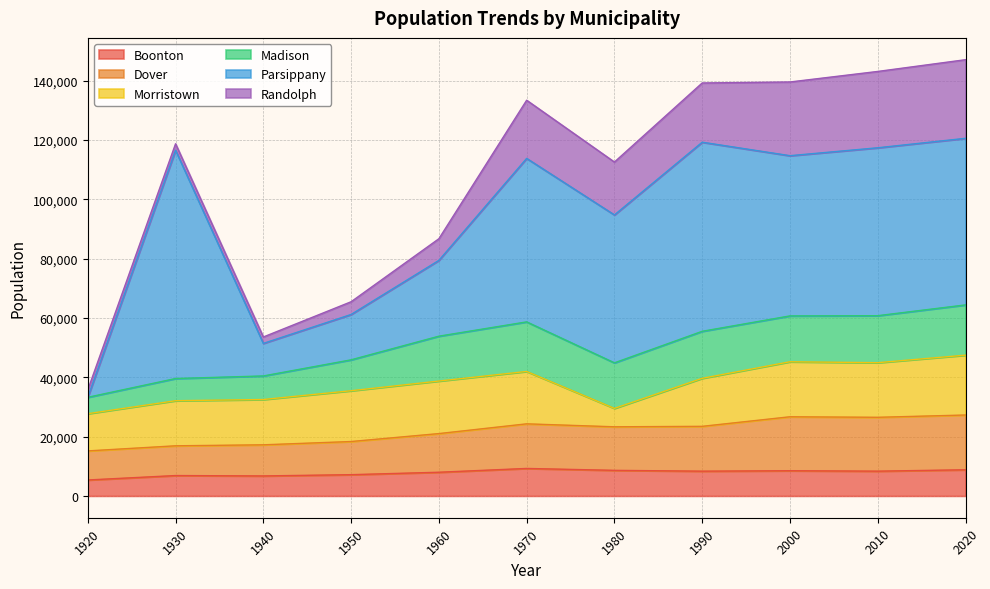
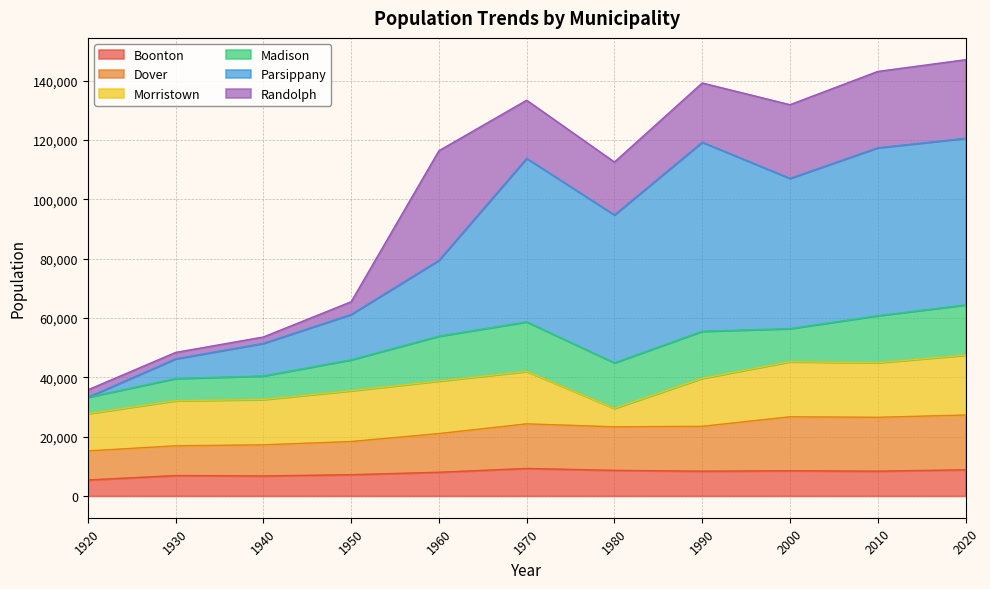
  {
    "Morristown": {
      "1920": "13,000",
      "1930": "15,000",
      "1940": "15,000",
      "1950": "17,000",
      "1960": "18,000",
      "1970": "18,000",
      "1980": "6,000",
      "1990": "16,000",
      "2000": "19,000",
      "2010": "18,000",
      "2020": "20,000"
    },
    "Madison": {
      "1930": "7,000",
      "1940": "8,000",
      "1950": "10,000",
      "1960": "15,000",
      "1970": "17,000",
      "1980": "15,000",
      "1990": "16,000",
-     "2000": "15,000",
+     "2000": "11,000",
      "2010": "16,000",
      "2020": "17,000"
    },
    "Parsippany": {
-     "1930": "77,000",
+     "1930": "7,000",
      "1940": "11,000",
      "1950": "15,000",
      "1960": "26,000",
      "1970": "55,000",
      "1980": "50,000",
      "1990": "64,000",
-     "2000": "54,000",
+     "2000": "51,000",
      "2010": "57,000",
      "2020": "56,000"
    },
    "Randolph": {
      "1920": "3,000",
      "1930": "2,000",
      "1940": "2,000",
      "1950": "4,000",
-     "1960": "7,000",
+     "1960": "37,000",
      "1970": "20,000",
      "1980": "18,000",
      "1990": "20,000",
      "2000": "25,000",
      "2010": "26,000",
      "2020": "27,000"
    }
  }
